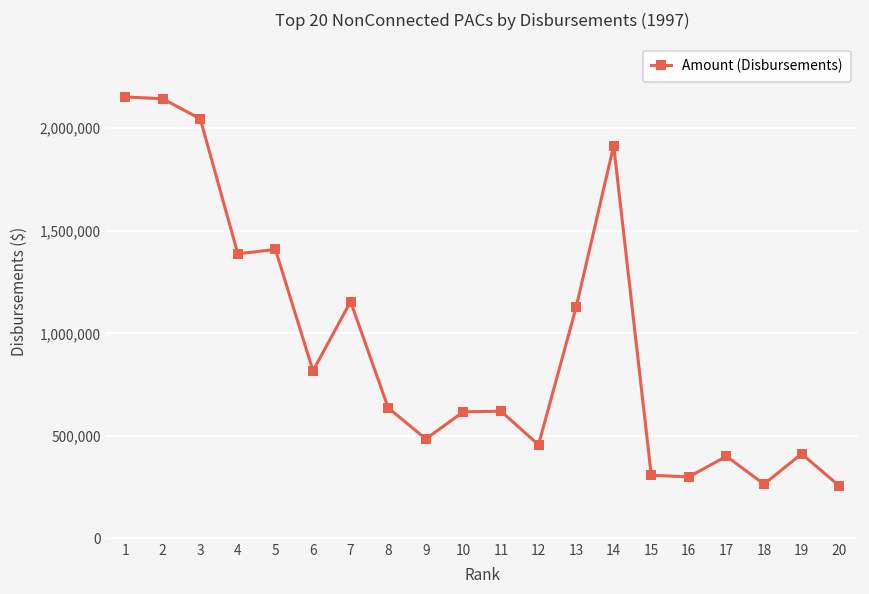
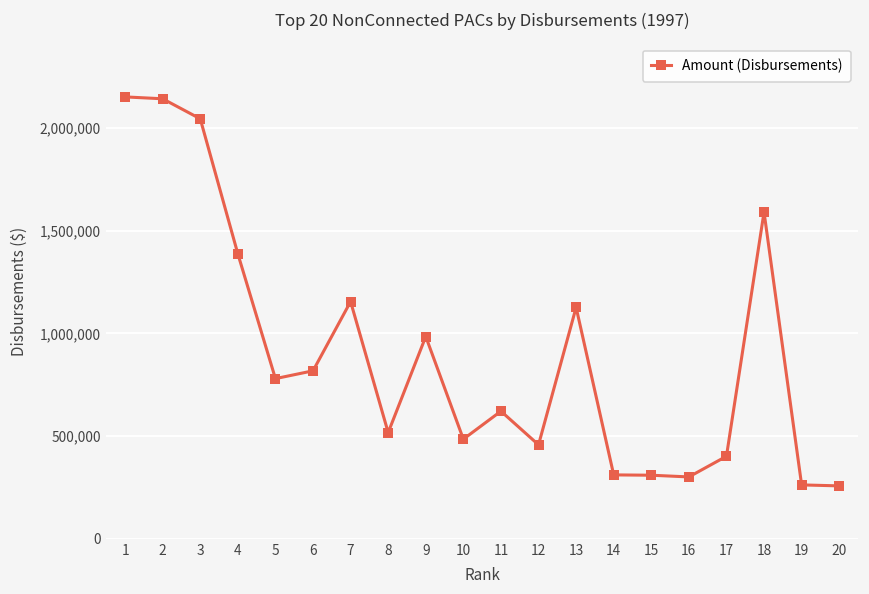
  {
    "1": "2,150,000",
    "2": "2,140,000",
    "3": "2,040,000",
    "4": "1,390,000",
-   "5": "1,410,000",
+   "5": "780,000",
    "6": "820,000",
    "7": "1,150,000",
-   "8": "640,000",
-   "9": "490,000",
-   "10": "620,000",
+   "8": "520,000",
+   "9": "980,000",
+   "10": "480,000",
    "11": "620,000",
    "12": "460,000",
    "13": "1,130,000",
-   "14": "1,910,000",
+   "14": "310,000",
    "15": "310,000",
    "16": "300,000",
    "17": "400,000",
-   "18": "270,000",
-   "19": "410,000",
+   "18": "1,590,000",
+   "19": "260,000",
    "20": "260,000"
  }
